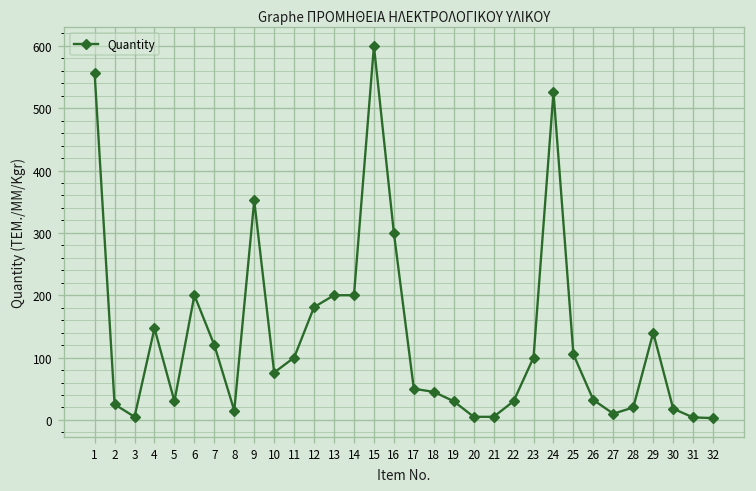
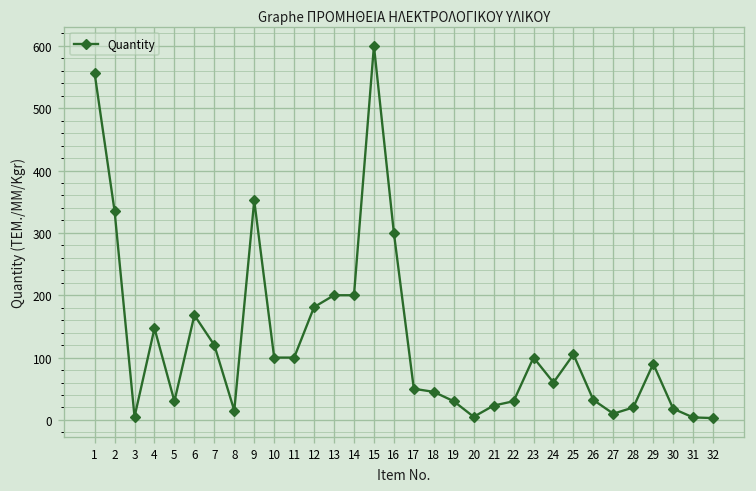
  {
    "1": 560,
-   "2": 30,
+   "2": 340,
    "3": 10,
    "4": 150,
    "5": 30,
-   "6": 200,
+   "6": 170,
    "7": 120,
    "8": 20,
    "9": 350,
-   "10": 80,
+   "10": 100,
    "11": 100,
    "12": 180,
    "13": 200,
    "14": 200,
    "15": 600,
    "16": 300,
    "17": 50,
    "18": 50,
    "19": 30,
    "20": 10,
-   "21": 10,
+   "21": 20,
    "22": 30,
    "23": 100,
-   "24": 530,
+   "24": 60,
    "25": 110,
    "26": 30,
    "27": 10,
    "28": 20,
-   "29": 140,
+   "29": 90,
    "30": 20,
    "31": 0,
    "32": 0
  }
